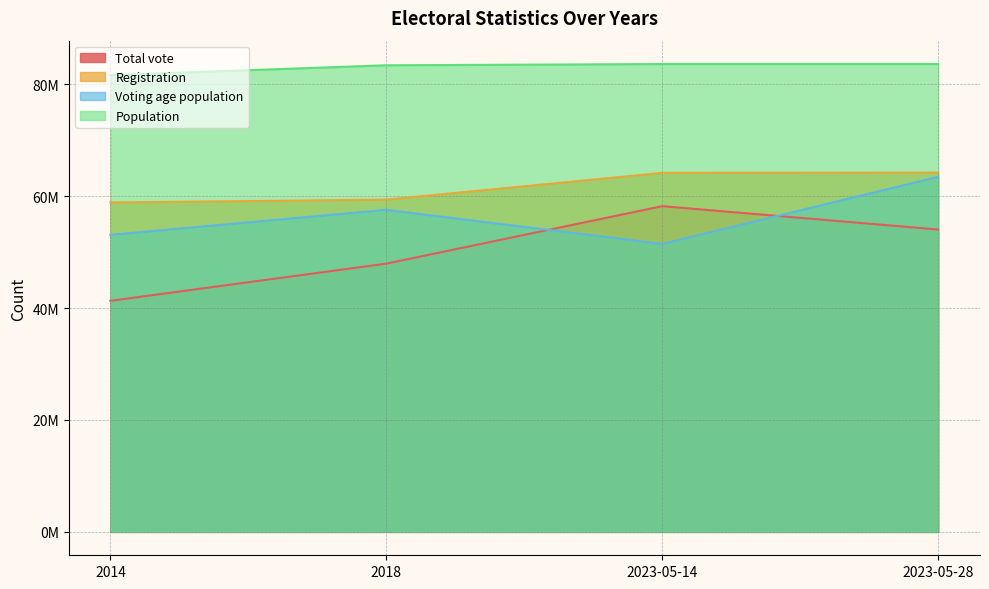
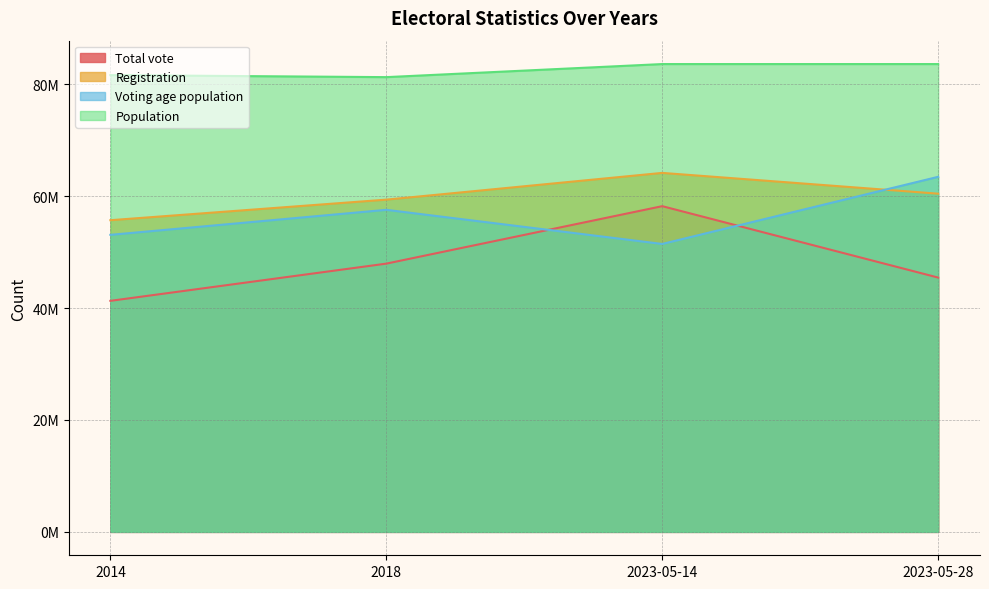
  {
    "Total vote": {
      "2014": 41000000,
      "2018": 48000000,
      "2023-05-14": 58000000,
-     "2023-05-28": 54000000
+     "2023-05-28": 45000000
    },
    "Registration": {
-     "2014": 59000000,
+     "2014": 56000000,
      "2018": 59000000,
      "2023-05-14": 64000000,
-     "2023-05-28": 64000000
+     "2023-05-28": 60000000
    },
    "Voting age population": {
      "2014": 53000000,
      "2018": 58000000,
      "2023-05-14": 51000000,
      "2023-05-28": 63000000
    },
    "Population": {
-     "2018": 83000000,
+     "2018": 81000000,
      "2023-05-14": 84000000,
      "2023-05-28": 84000000
    }
  }
